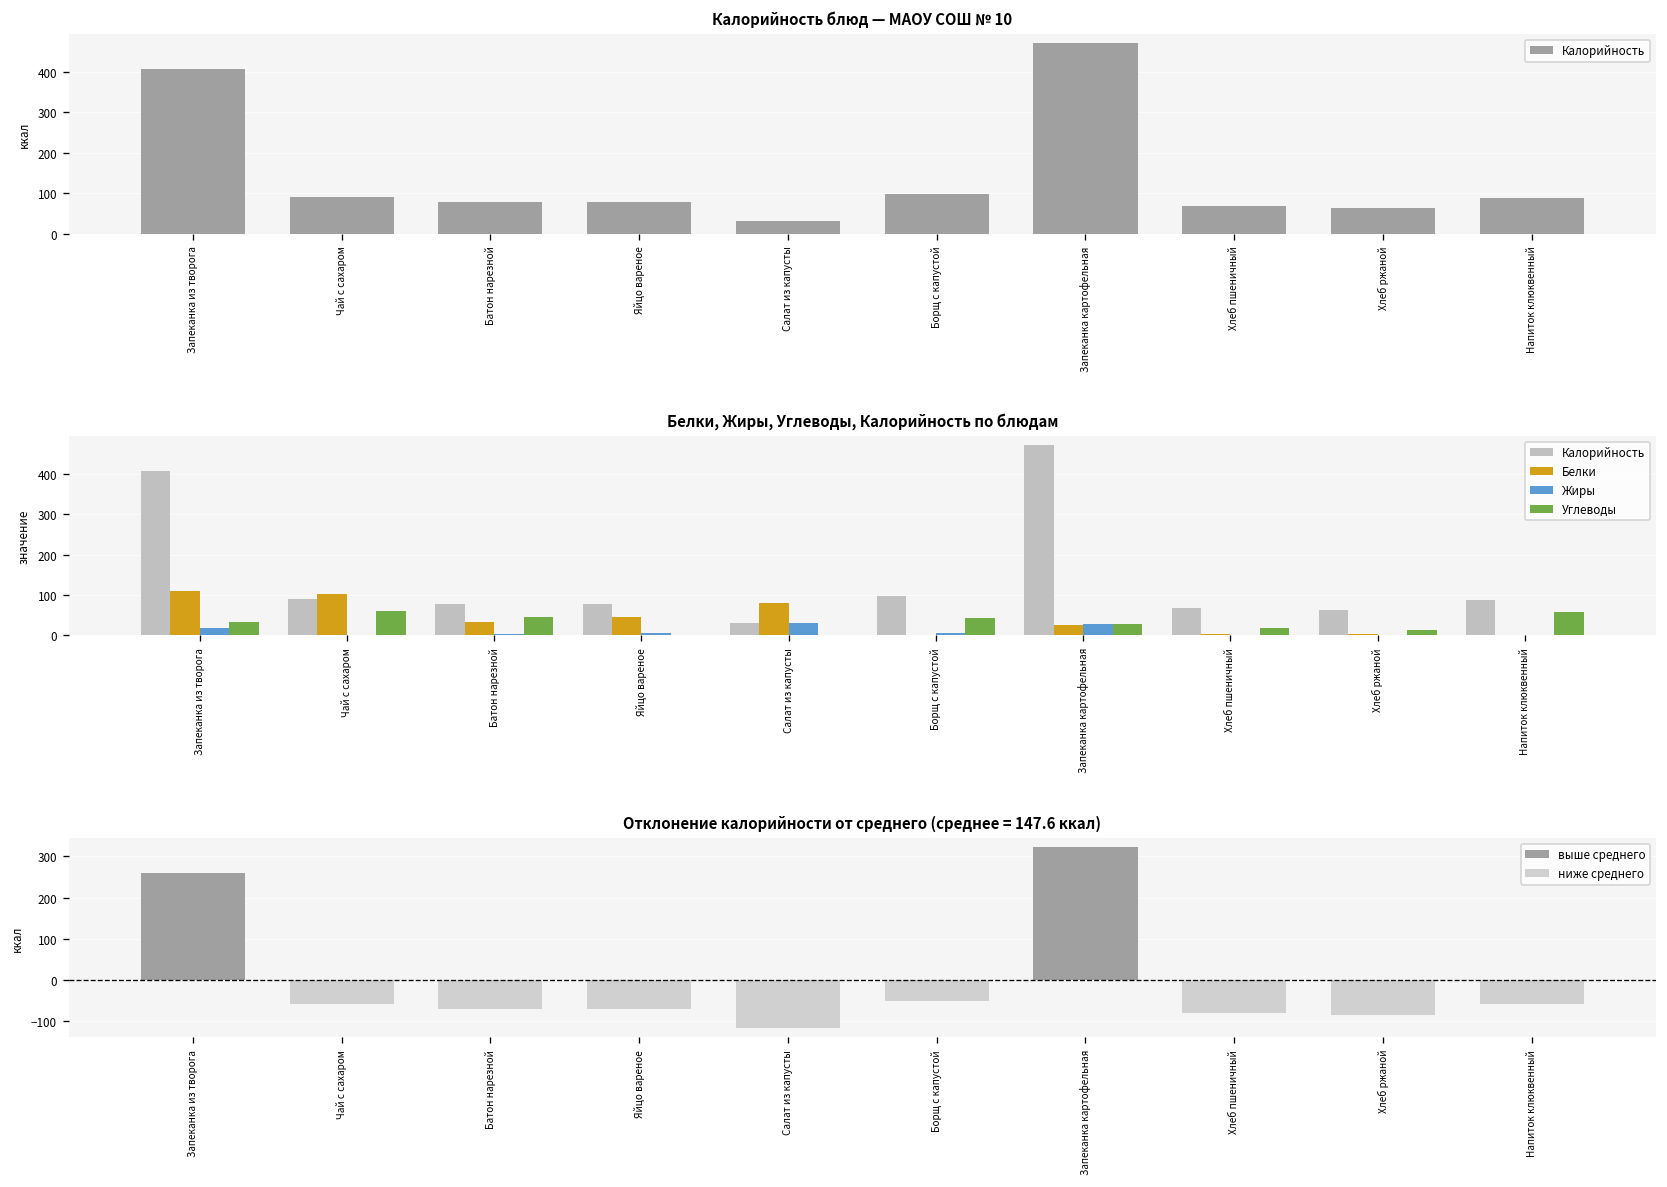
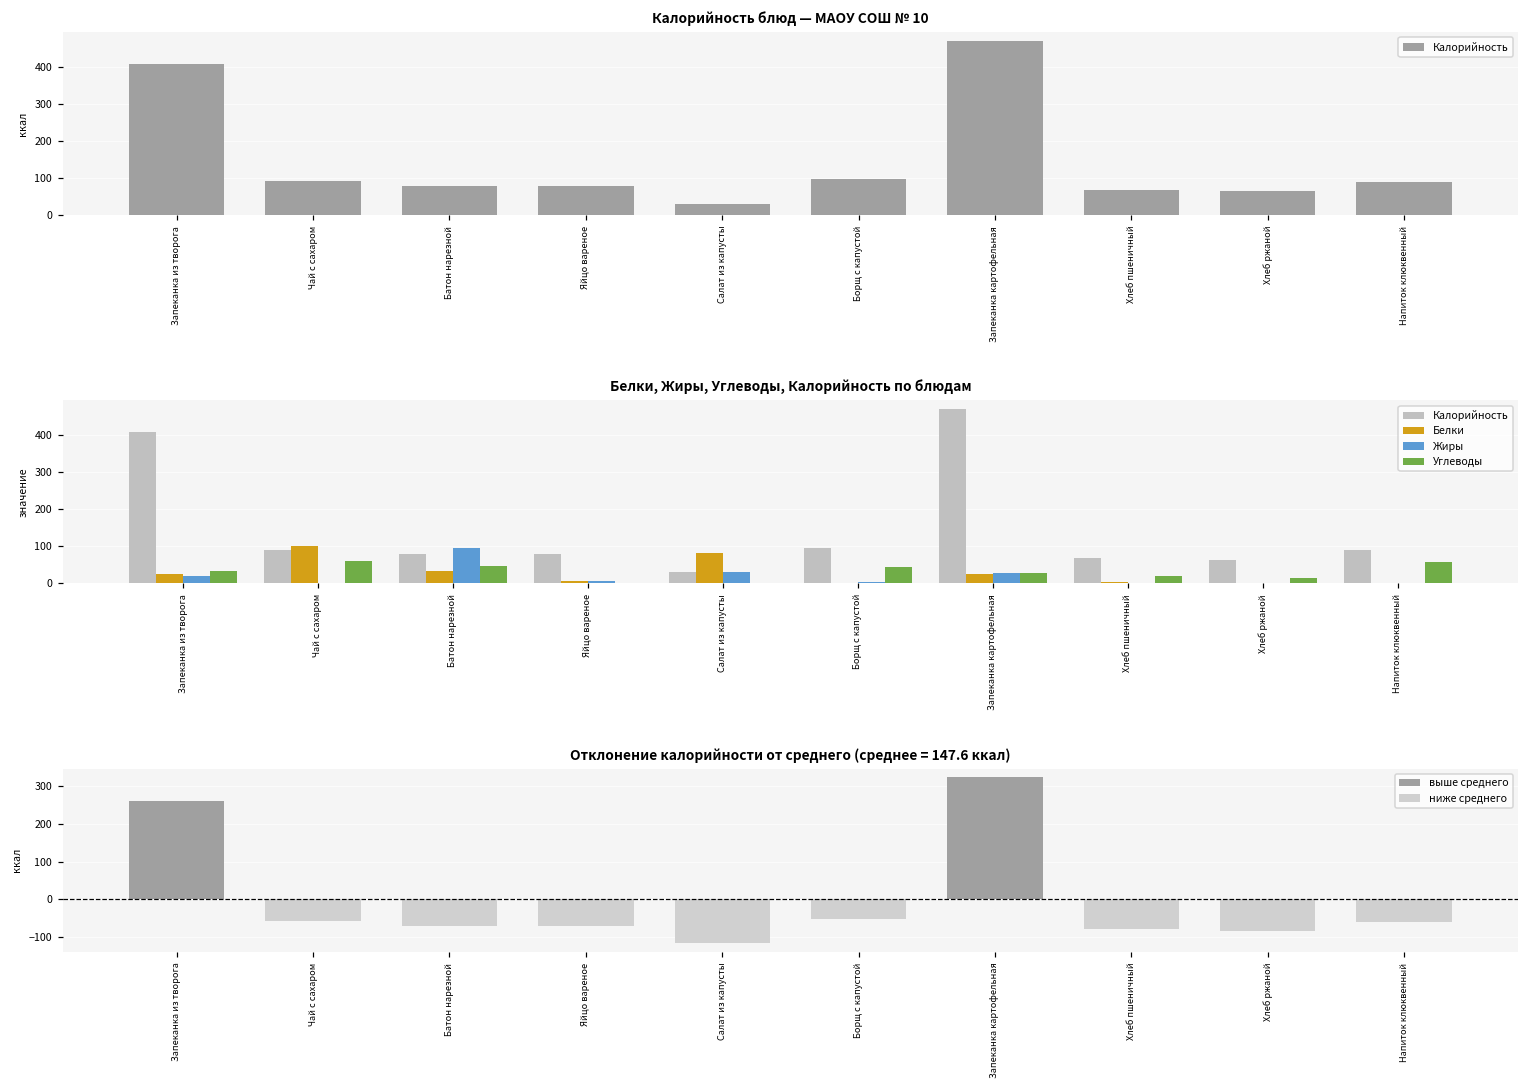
  {
    "Калорийность блюд — МАОУ СОШ № 10": {
      "Запеканка из творога": 410,
      "Чай с сахаром": 90,
      "Батон нарезной": 80,
      "Яйцо вареное": 80,
      "Салат из капусты": 30,
      "Борщ с капустой": 100,
      "Запеканка картофельная": 470,
      "Хлеб пшеничный": 70,
      "Хлеб ржаной": 60,
      "Напиток клюквенный": 90
    },
    "Белки, Жиры, Углеводы, Калорийность по блюдам": {
      "Калорийность": {
        "Запеканка из творога": 410,
        "Чай с сахаром": 90,
        "Батон нарезной": 80,
        "Яйцо вареное": 80,
        "Салат из капусты": 30,
        "Борщ с капустой": 100,
        "Запеканка картофельная": 470,
        "Хлеб пшеничный": 70,
        "Хлеб ржаной": 60,
        "Напиток клюквенный": 90
      },
      "Белки": {
-       "Запеканка из творога": 110,
+       "Запеканка из творога": 30,
        "Чай с сахаром": 100,
        "Батон нарезной": 30,
-       "Яйцо вареное": 50,
+       "Яйцо вареное": 10,
        "Салат из капусты": 80,
        "Запеканка картофельная": 20
      },
      "Жиры": {
        "Запеканка из творога": 20,
        "Чай с сахаром": 0,
-       "Батон нарезной": 0,
+       "Батон нарезной": 100,
        "Салат из капусты": 30,
        "Запеканка картофельная": 30,
        "Напиток клюквенный": 0
      },
      "Углеводы": {
        "Запеканка из творога": 30,
        "Чай с сахаром": 60,
        "Батон нарезной": 50,
        "Борщ с капустой": 40,
        "Запеканка картофельная": 30,
        "Хлеб пшеничный": 20,
        "Хлеб ржаной": 10,
        "Напиток клюквенный": 60
      }
    },
    "Отклонение калорийности от среднего (среднее = 147.6 ккал)": {
      "выше среднего": {
        "Запеканка из творога": 260,
        "Запеканка картофельная": 320
      },
      "ниже среднего": {
        "Чай с сахаром": -60,
        "Батон нарезной": -70,
        "Яйцо вареное": -70,
        "Салат из капусты": -120,
        "Борщ с капустой": -50,
        "Хлеб пшеничный": -80,
        "Хлеб ржаной": -80,
        "Напиток клюквенный": -60
      }
    }
  }
